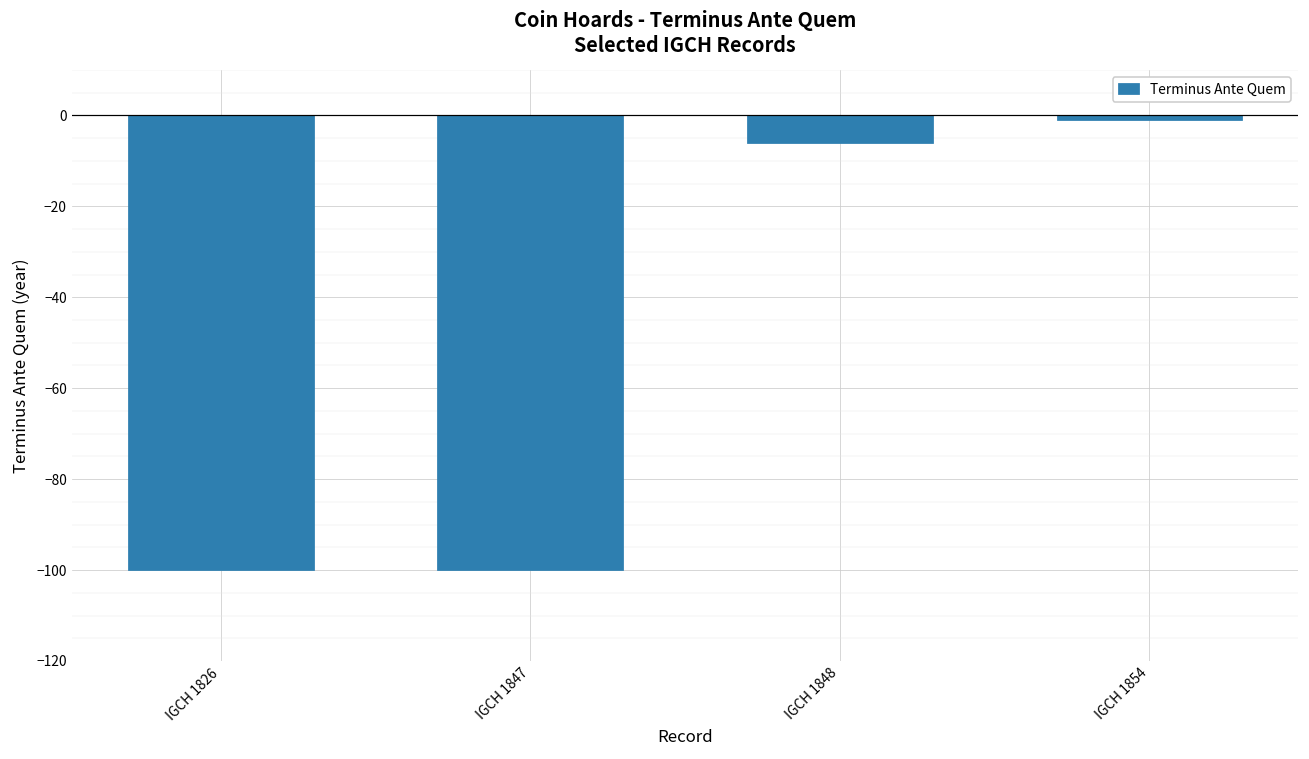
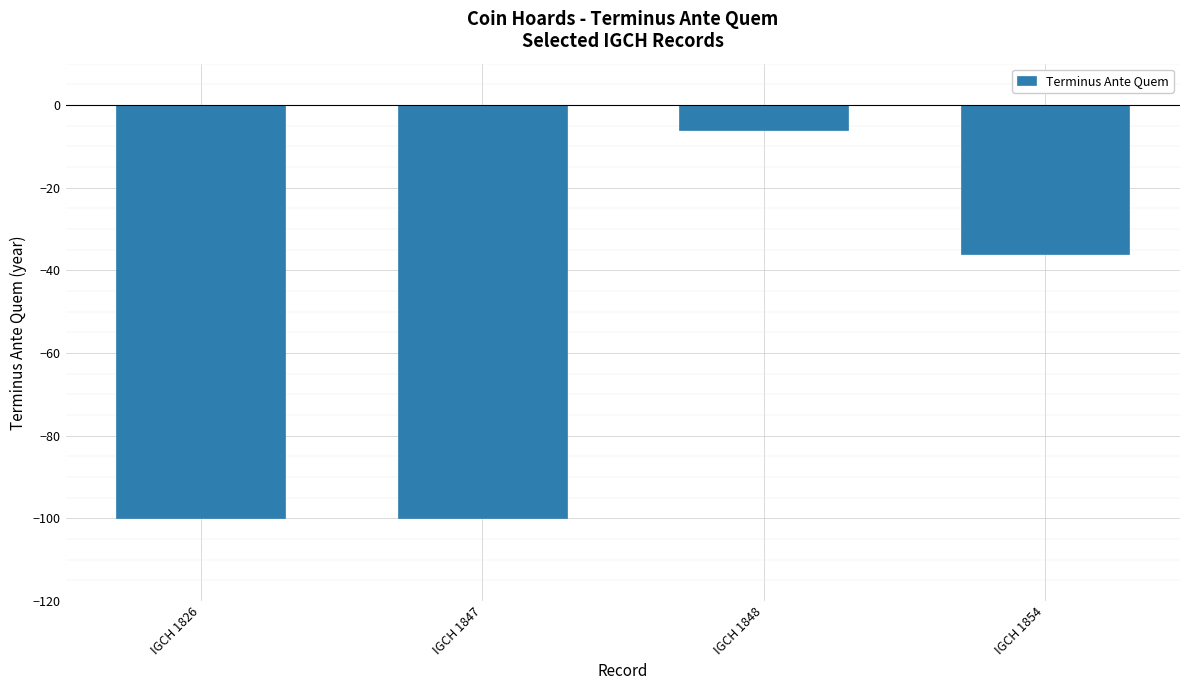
  {
    "IGCH 1826": -100,
    "IGCH 1847": -100,
    "IGCH 1848": -6,
-   "IGCH 1854": -1
+   "IGCH 1854": -36
  }
